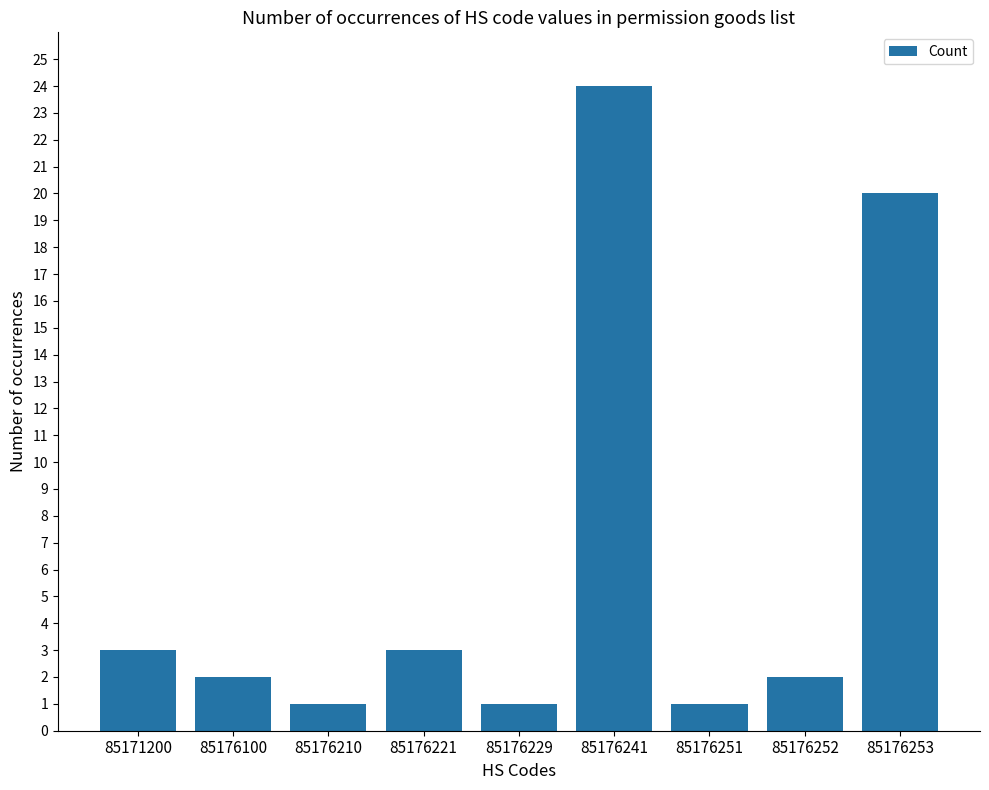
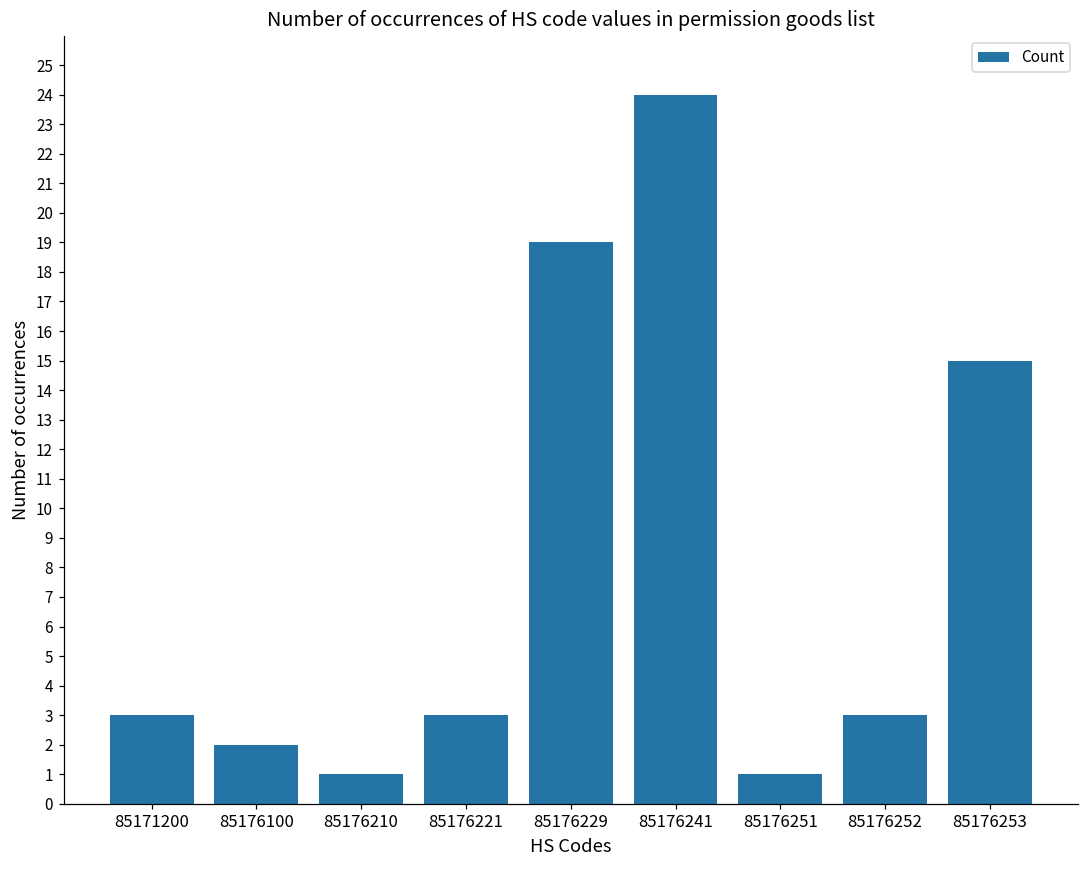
  {
    "85171200": 3,
    "85176100": 2,
    "85176210": 1,
    "85176221": 3,
-   "85176229": 1,
+   "85176229": 19,
    "85176241": 24,
    "85176251": 1,
-   "85176252": 2,
-   "85176253": 20
+   "85176252": 3,
+   "85176253": 15
  }
